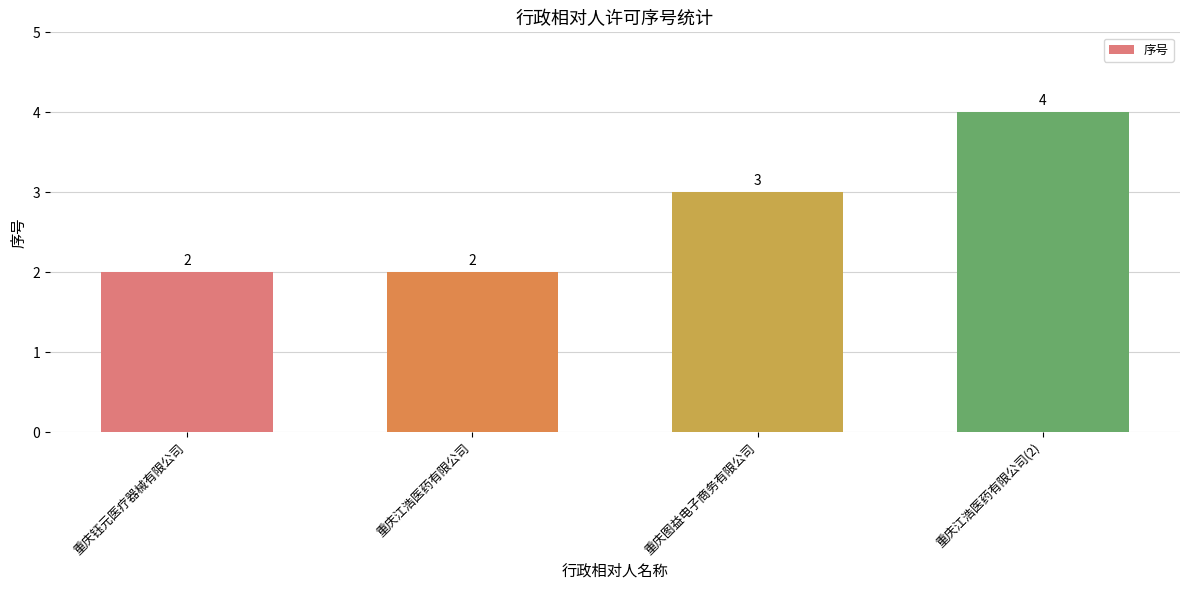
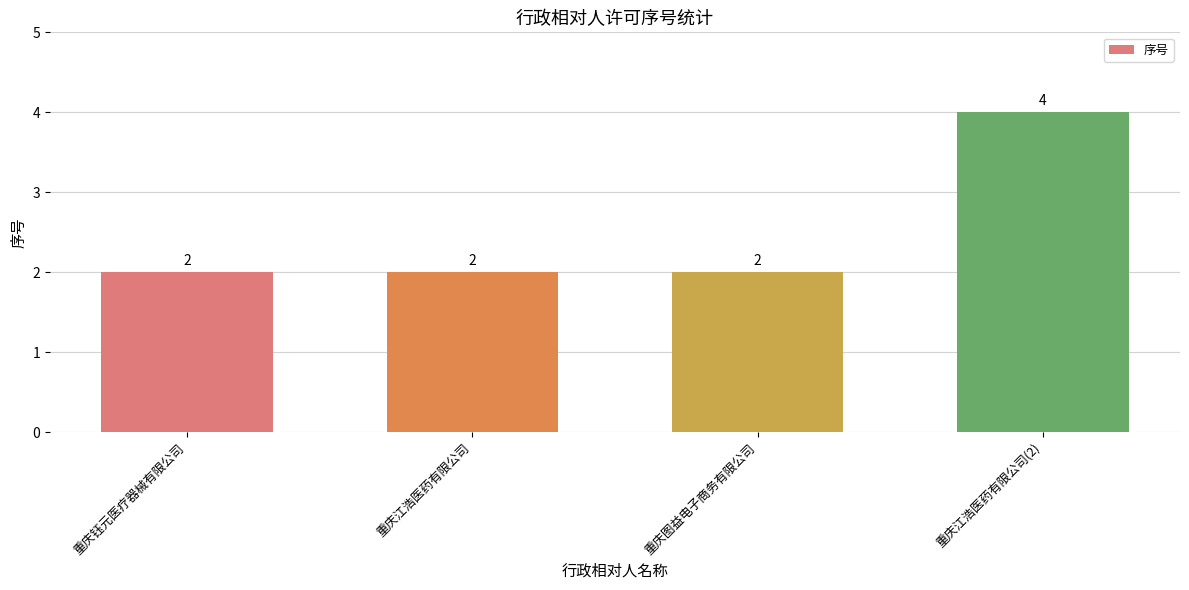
  {
    "重庆钰元医疗器械有限公司": 2,
    "重庆江浩医药有限公司": 2,
-   "重庆图益电子商务有限公司": 3,
+   "重庆图益电子商务有限公司": 2,
    "重庆江浩医药有限公司(2)": 4
  }
